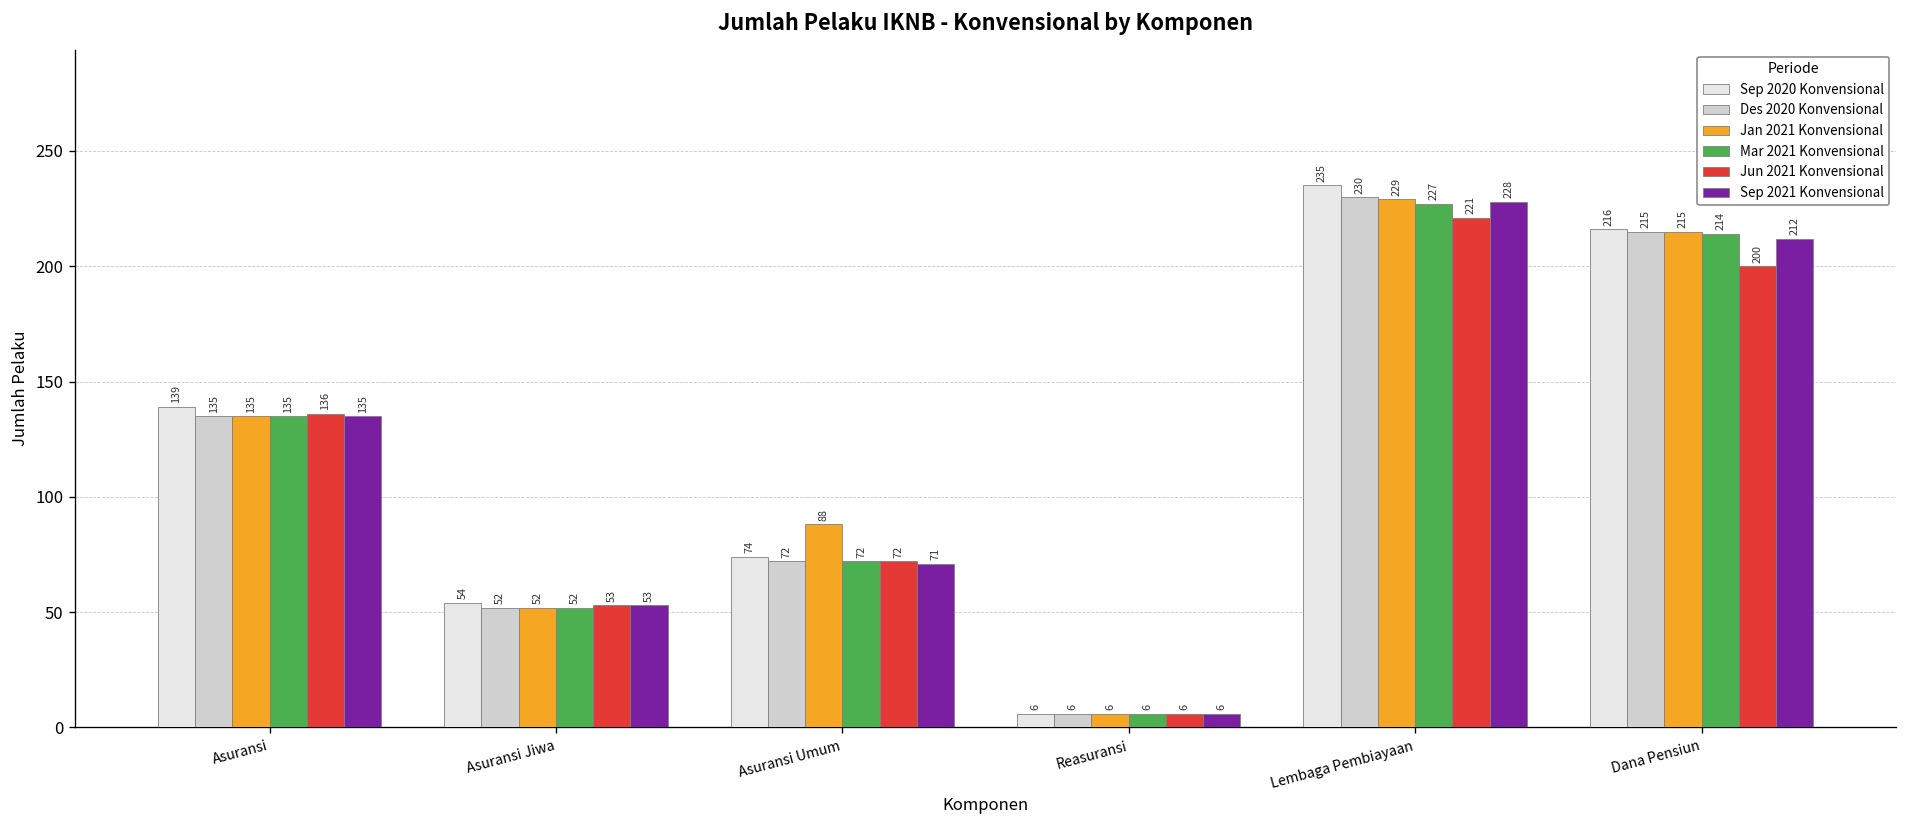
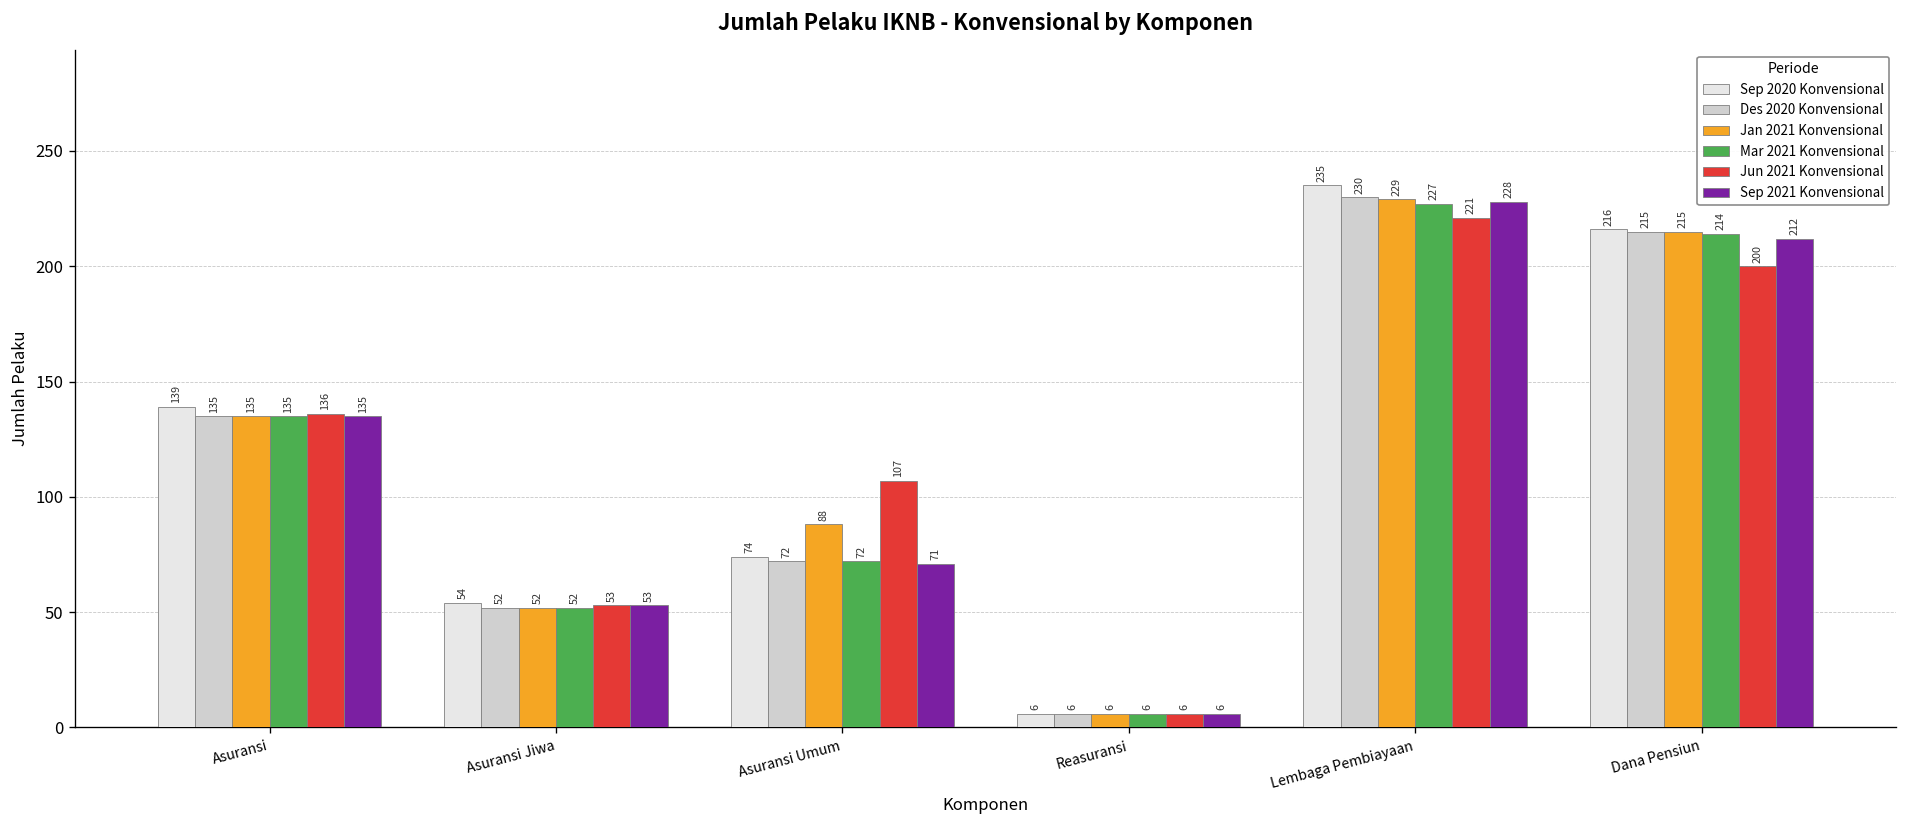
  {
    "Jan 2021 Konvensional": {
      "Asuransi": 135,
      "Asuransi Jiwa": 52,
      "Asuransi Umum": 88,
      "Reasuransi": 6,
      "Lembaga Pembiayaan": 229,
      "Dana Pensiun": 215
    },
    "Mar 2021 Konvensional": {
      "Asuransi": 135,
      "Asuransi Jiwa": 52,
      "Asuransi Umum": 72,
      "Reasuransi": 6,
      "Lembaga Pembiayaan": 227,
      "Dana Pensiun": 214
    },
    "Jun 2021 Konvensional": {
      "Asuransi": 136,
      "Asuransi Jiwa": 53,
-     "Asuransi Umum": 72,
+     "Asuransi Umum": 107,
      "Reasuransi": 6,
      "Lembaga Pembiayaan": 221,
      "Dana Pensiun": 200
    },
    "Sep 2021 Konvensional": {
      "Asuransi": 135,
      "Asuransi Jiwa": 53,
      "Asuransi Umum": 71,
      "Reasuransi": 6,
      "Lembaga Pembiayaan": 228,
      "Dana Pensiun": 212
    }
  }
